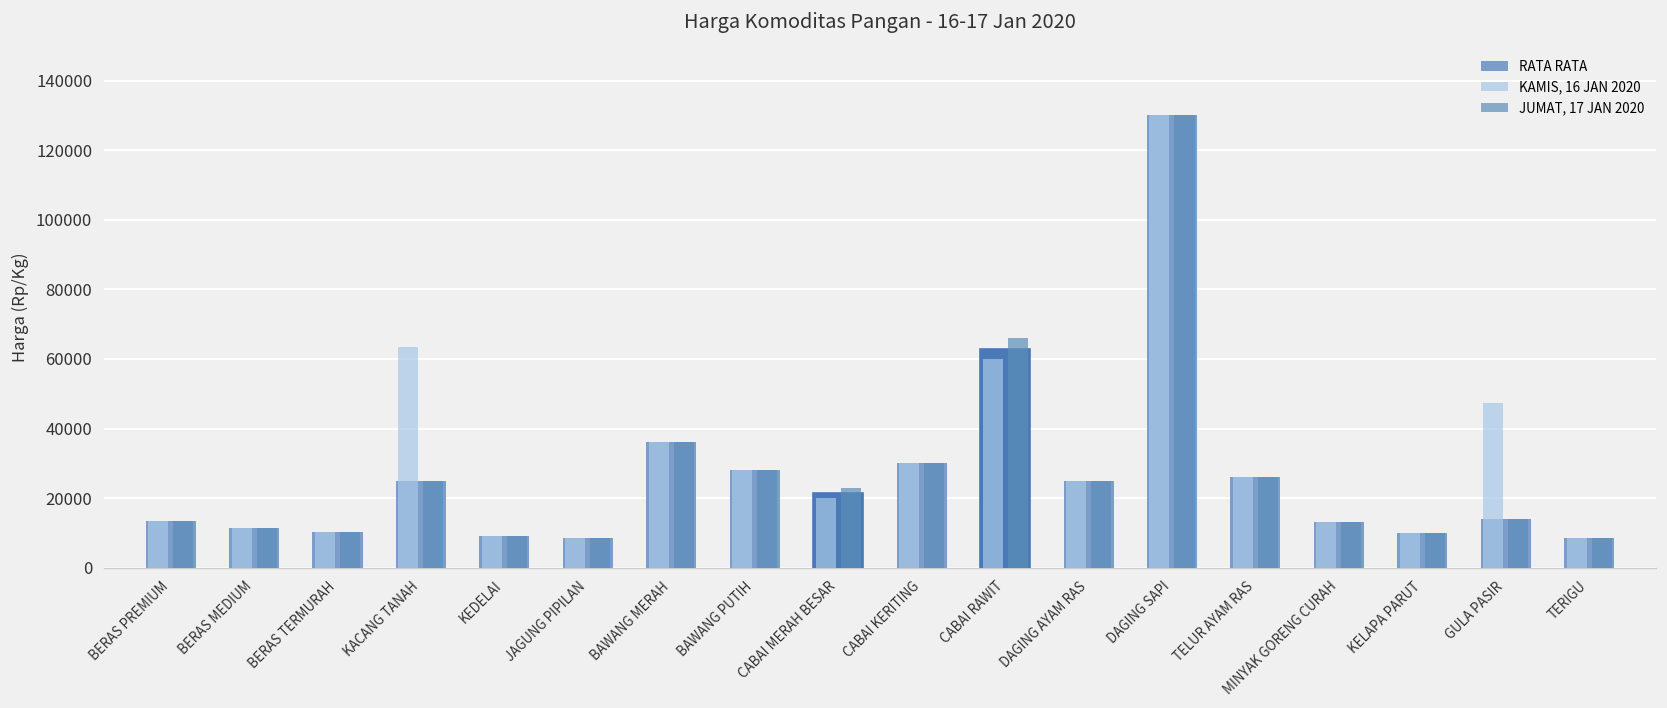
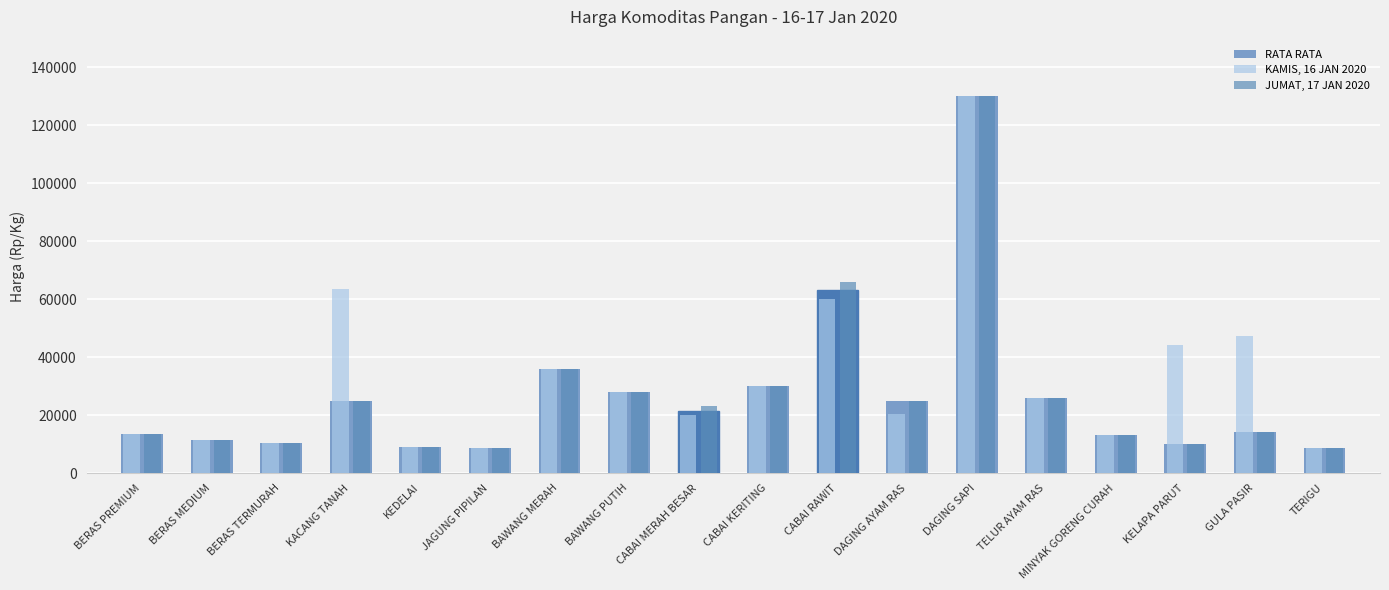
  {
    "KAMIS, 16 JAN 2020": {
      "BERAS PREMIUM": 13000,
      "BERAS MEDIUM": 11000,
      "BERAS TERMURAH": 10000,
      "KACANG TANAH": 63000,
      "KEDELAI": 9000,
      "JAGUNG PIPILAN": 9000,
      "BAWANG MERAH": 36000,
      "BAWANG PUTIH": 28000,
      "CABAI KERITING": 30000,
-     "DAGING AYAM RAS": 25000,
+     "DAGING AYAM RAS": 20000,
      "DAGING SAPI": 130000,
      "TELUR AYAM RAS": 26000,
      "MINYAK GORENG CURAH": 13000,
-     "KELAPA PARUT": 10000,
+     "KELAPA PARUT": 44000,
      "GULA PASIR": 47000,
      "TERIGU": 9000
    }
  }
